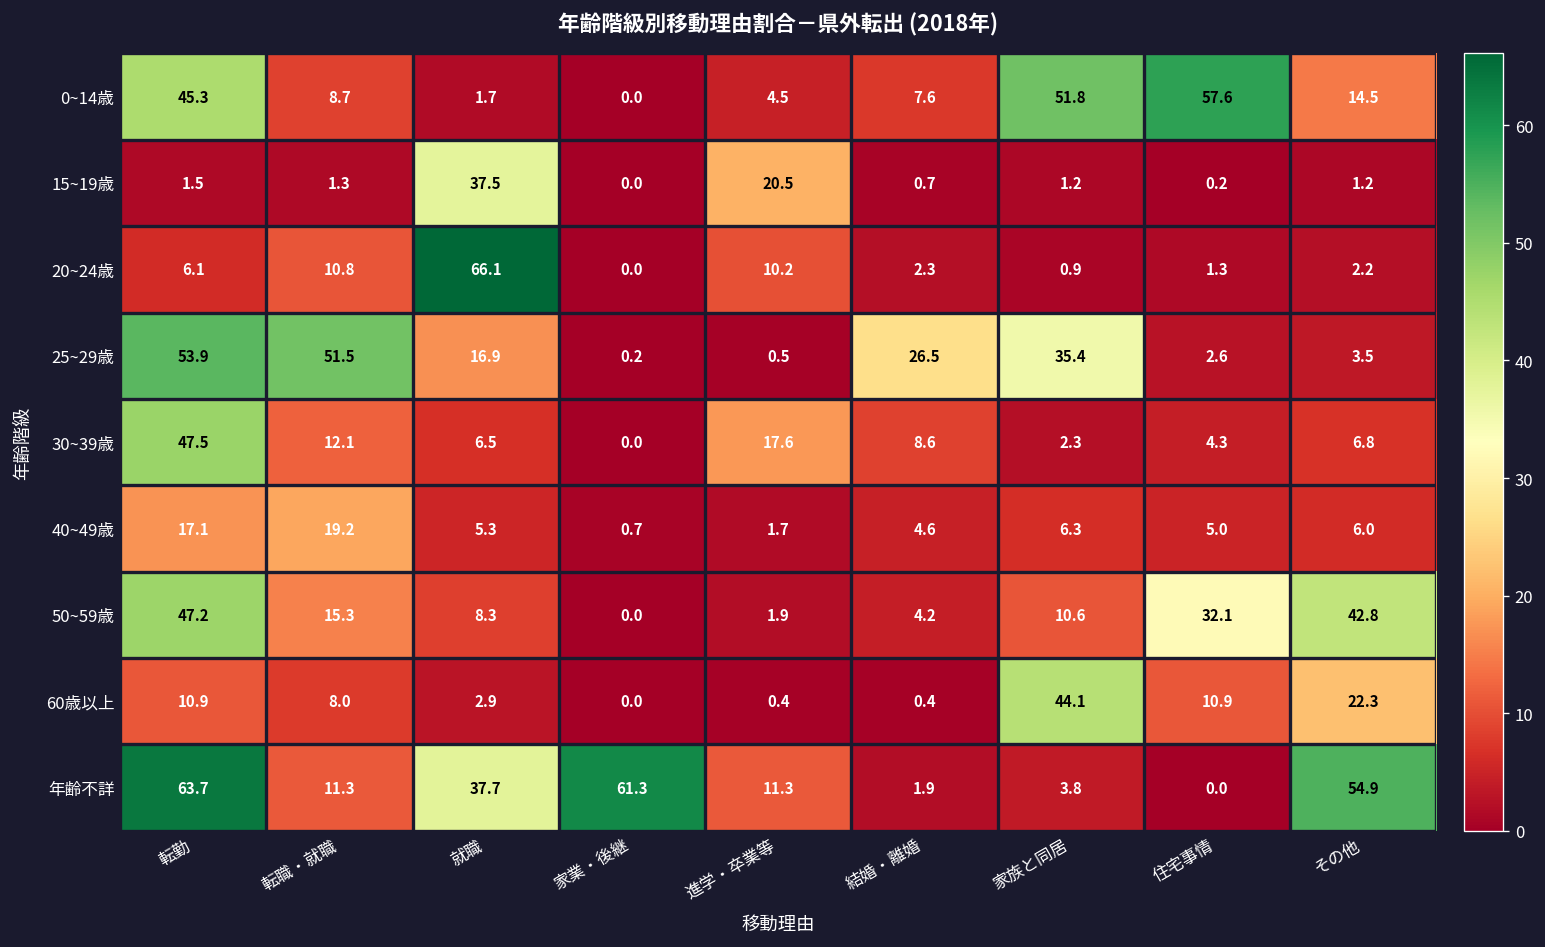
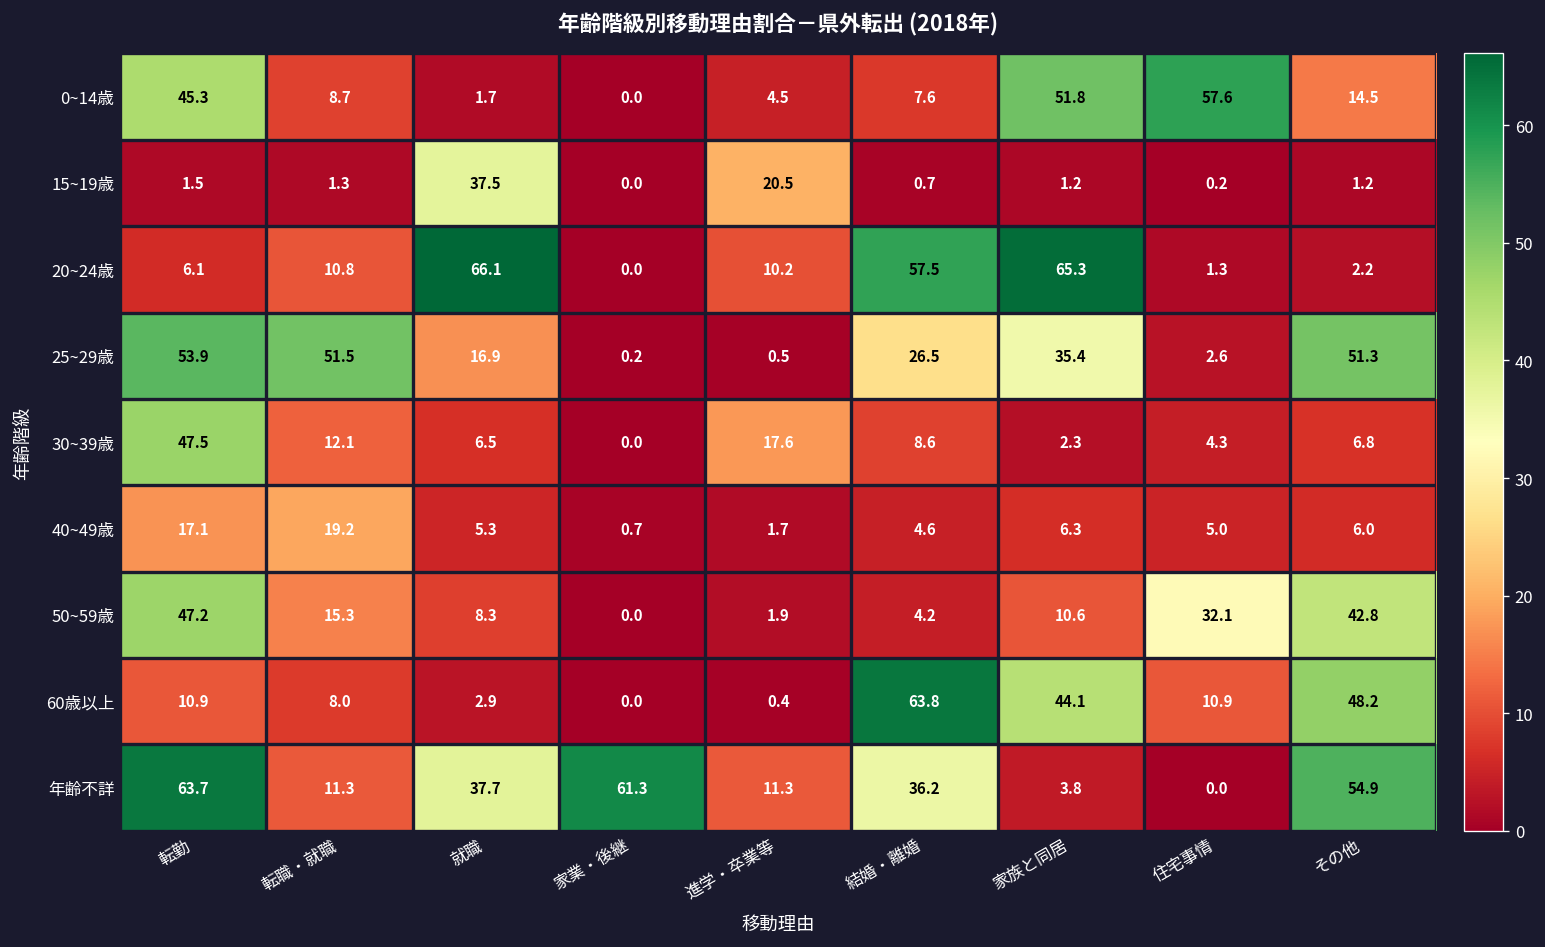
  {
    "0~14歳": {
      "転勤": 45.3,
      "転職・就職": 8.7,
      "就職": 1.7,
      "家業・後継": 0.0,
      "進学・卒業等": 4.5,
      "結婚・離婚": 7.6,
      "家族と同居": 51.8,
      "住宅事情": 57.6,
      "その他": 14.5
    },
    "15~19歳": {
      "転勤": 1.5,
      "転職・就職": 1.3,
      "就職": 37.5,
      "家業・後継": 0.0,
      "進学・卒業等": 20.5,
      "結婚・離婚": 0.7,
      "家族と同居": 1.2,
      "住宅事情": 0.2,
      "その他": 1.2
    },
    "20~24歳": {
      "転勤": 6.1,
      "転職・就職": 10.8,
      "就職": 66.1,
      "家業・後継": 0.0,
      "進学・卒業等": 10.2,
-     "結婚・離婚": 2.3,
-     "家族と同居": 0.9,
+     "結婚・離婚": 57.5,
+     "家族と同居": 65.3,
      "住宅事情": 1.3,
      "その他": 2.2
    },
    "25~29歳": {
      "転勤": 53.9,
      "転職・就職": 51.5,
      "就職": 16.9,
      "家業・後継": 0.2,
      "進学・卒業等": 0.5,
      "結婚・離婚": 26.5,
      "家族と同居": 35.4,
      "住宅事情": 2.6,
-     "その他": 3.5
+     "その他": 51.3
    },
    "30~39歳": {
      "転勤": 47.5,
      "転職・就職": 12.1,
      "就職": 6.5,
      "家業・後継": 0.0,
      "進学・卒業等": 17.6,
      "結婚・離婚": 8.6,
      "家族と同居": 2.3,
      "住宅事情": 4.3,
      "その他": 6.8
    },
    "40~49歳": {
      "転勤": 17.1,
      "転職・就職": 19.2,
      "就職": 5.3,
      "家業・後継": 0.7,
      "進学・卒業等": 1.7,
      "結婚・離婚": 4.6,
      "家族と同居": 6.3,
      "住宅事情": 5.0,
      "その他": 6.0
    },
    "50~59歳": {
      "転勤": 47.2,
      "転職・就職": 15.3,
      "就職": 8.3,
      "家業・後継": 0.0,
      "進学・卒業等": 1.9,
      "結婚・離婚": 4.2,
      "家族と同居": 10.6,
      "住宅事情": 32.1,
      "その他": 42.8
    },
    "60歳以上": {
      "転勤": 10.9,
      "転職・就職": 8.0,
      "就職": 2.9,
      "家業・後継": 0.0,
      "進学・卒業等": 0.4,
-     "結婚・離婚": 0.4,
+     "結婚・離婚": 63.8,
      "家族と同居": 44.1,
      "住宅事情": 10.9,
-     "その他": 22.3
+     "その他": 48.2
    },
    "年齢不詳": {
      "転勤": 63.7,
      "転職・就職": 11.3,
      "就職": 37.7,
      "家業・後継": 61.3,
      "進学・卒業等": 11.3,
-     "結婚・離婚": 1.9,
+     "結婚・離婚": 36.2,
      "家族と同居": 3.8,
      "住宅事情": 0.0,
      "その他": 54.9
    }
  }
